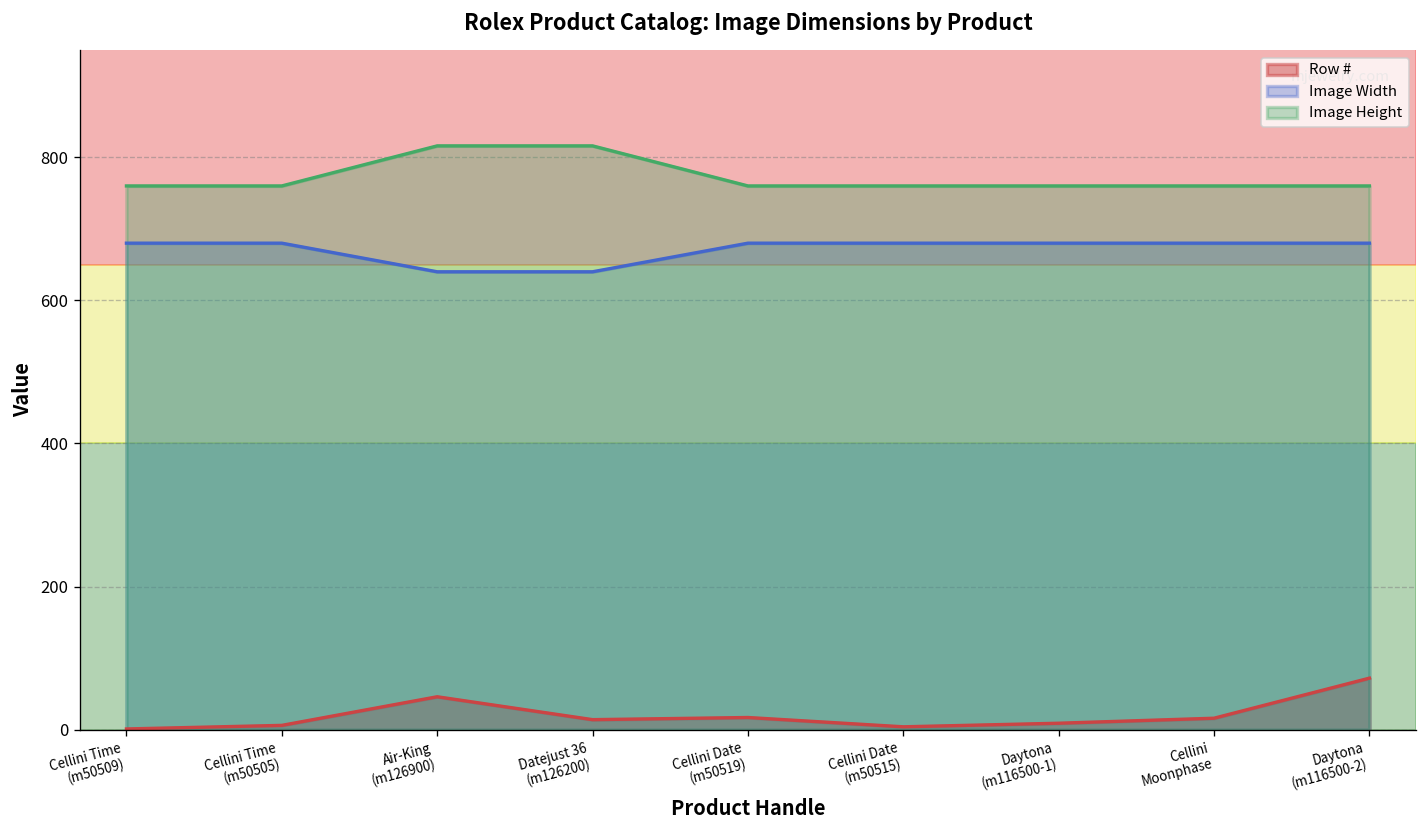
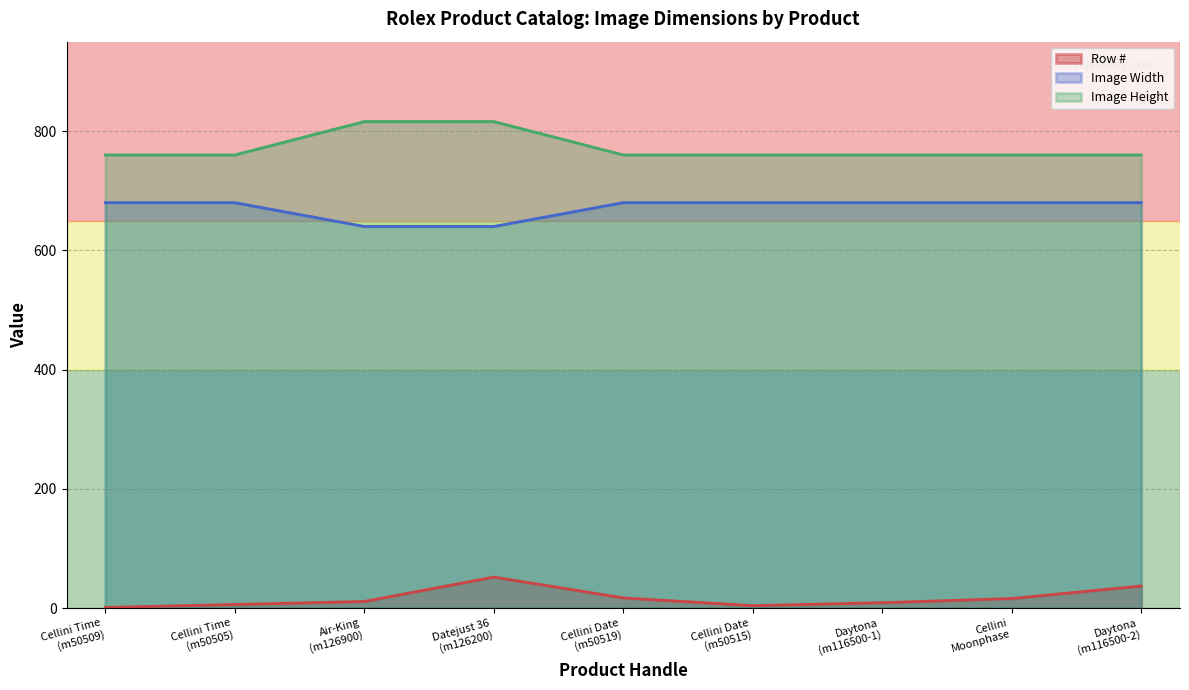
  {
    "Row #": {
      "Cellini Time (m50509)": 0,
      "Cellini Time (m50505)": 10,
-     "Air-King (m126900)": 50,
-     "Datejust 36 (m126200)": 10,
+     "Air-King (m126900)": 10,
+     "Datejust 36 (m126200)": 50,
      "Cellini Date (m50519)": 20,
      "Cellini Date (m50515)": 0,
      "Daytona (m116500-1)": 10,
      "Cellini Moonphase": 20,
-     "Daytona (m116500-2)": 70
+     "Daytona (m116500-2)": 40
    },
    "Image Width": {
      "Cellini Time (m50509)": 680,
      "Cellini Time (m50505)": 680,
      "Air-King (m126900)": 640,
      "Datejust 36 (m126200)": 640,
      "Cellini Date (m50519)": 680,
      "Cellini Date (m50515)": 680,
      "Daytona (m116500-1)": 680,
      "Cellini Moonphase": 680,
      "Daytona (m116500-2)": 680
    },
    "Image Height": {
      "Cellini Time (m50509)": 760,
      "Cellini Time (m50505)": 760,
      "Air-King (m126900)": 820,
      "Datejust 36 (m126200)": 820,
      "Cellini Date (m50519)": 760,
      "Cellini Date (m50515)": 760,
      "Daytona (m116500-1)": 760,
      "Cellini Moonphase": 760,
      "Daytona (m116500-2)": 760
    }
  }
